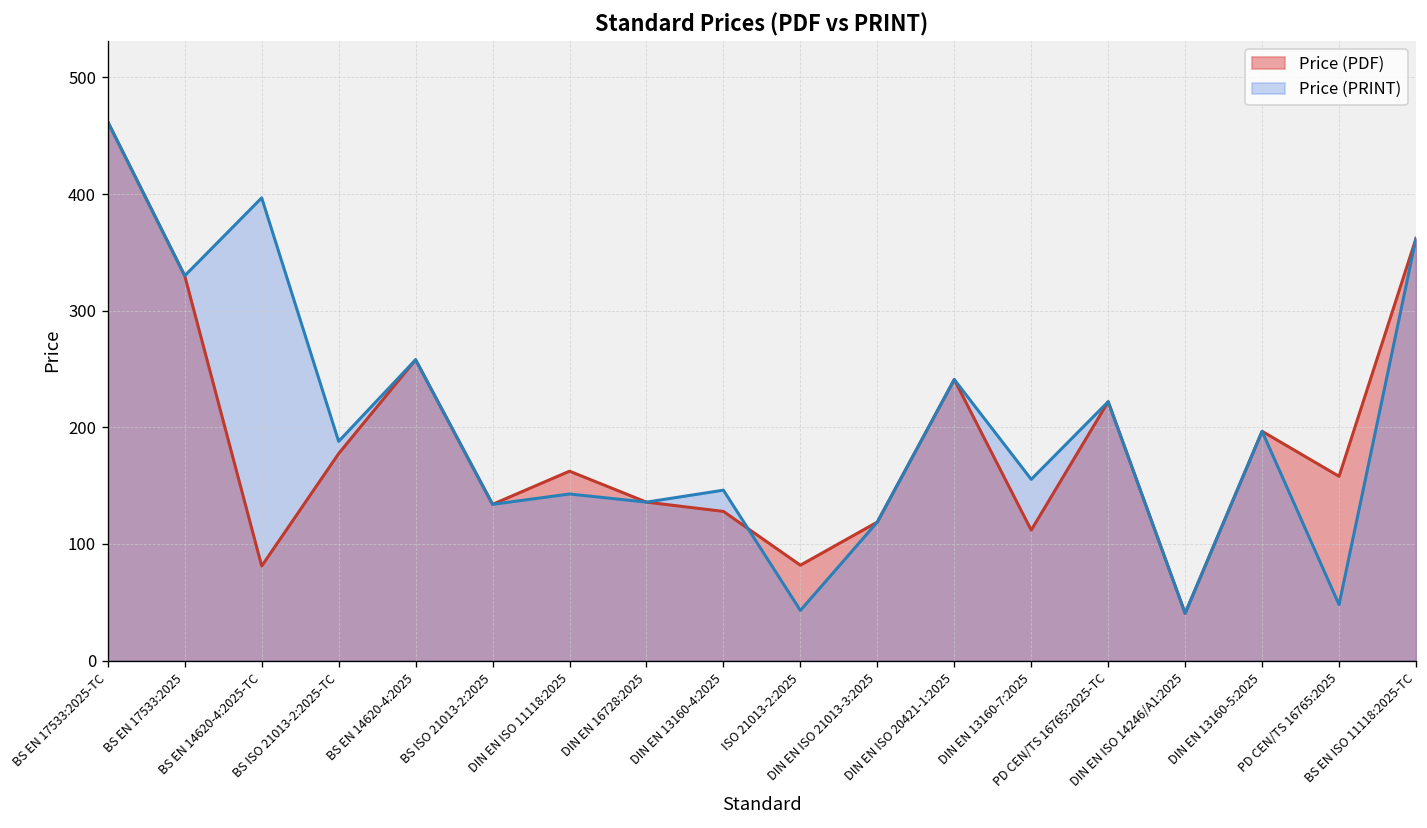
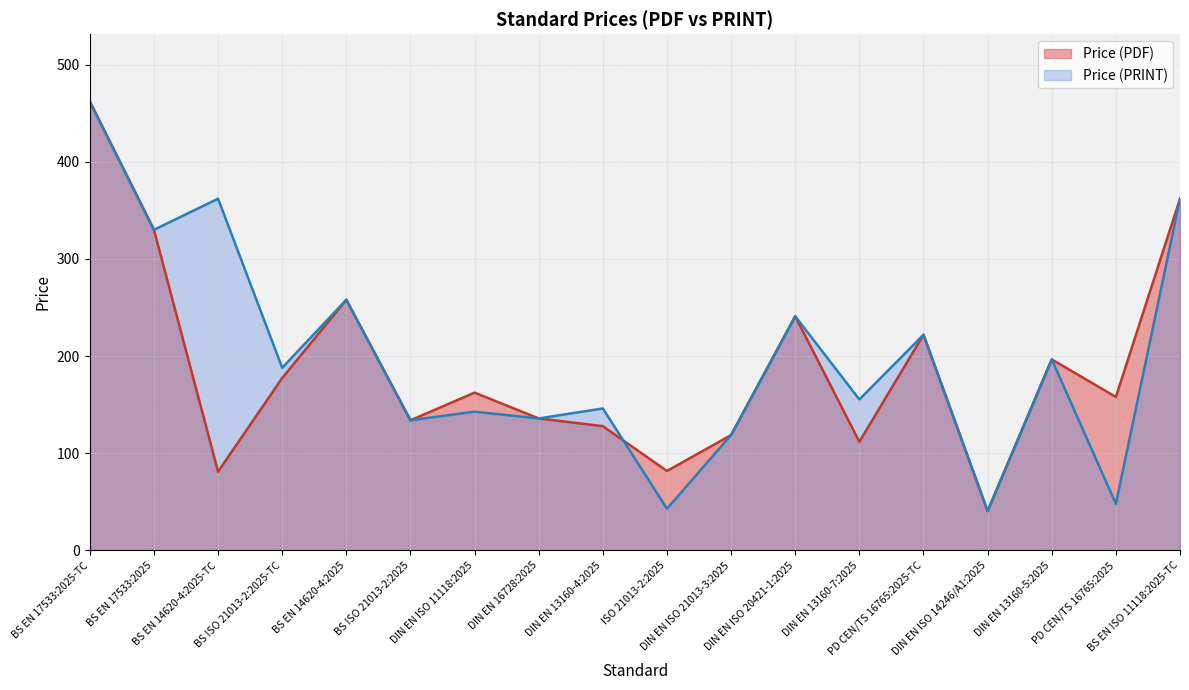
  {
    "Price (PDF)": {
      "BS EN 14620-4:2025-TC": 80,
      "BS ISO 21013-2:2025-TC": 180,
      "DIN EN ISO 11118:2025": 160,
      "DIN EN 13160-4:2025": 130,
      "ISO 21013-2:2025": 80,
      "DIN EN 13160-7:2025": 110,
      "PD CEN/TS 16765:2025": 160
    },
    "Price (PRINT)": {
-     "BS EN 14620-4:2025-TC": 400,
+     "BS EN 14620-4:2025-TC": 360,
      "BS ISO 21013-2:2025-TC": 190,
      "DIN EN ISO 11118:2025": 140,
      "DIN EN 13160-4:2025": 150,
      "ISO 21013-2:2025": 40,
      "DIN EN 13160-7:2025": 160,
      "PD CEN/TS 16765:2025": 50
    }
  }
